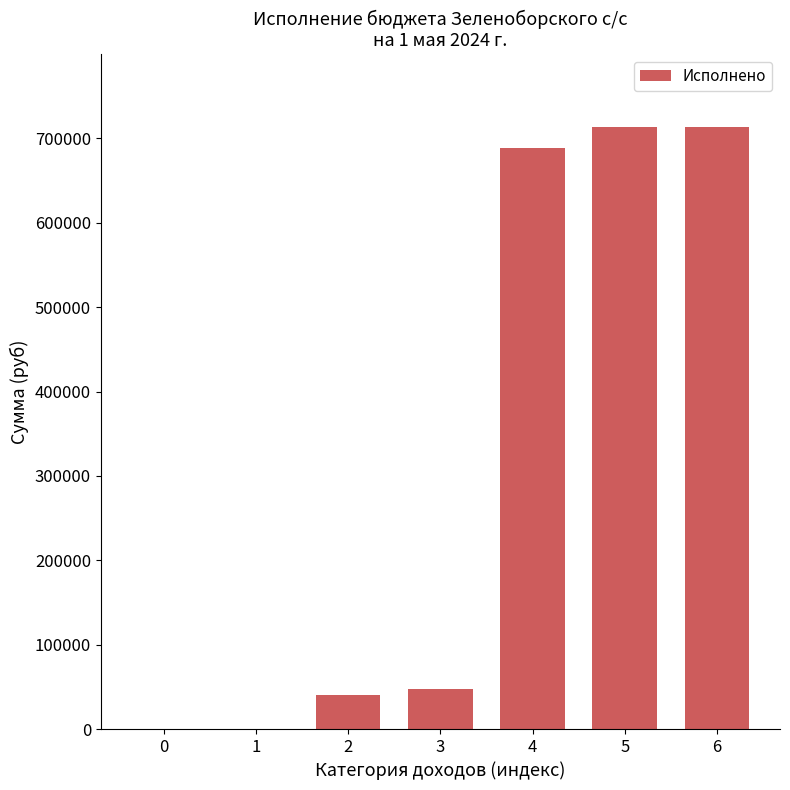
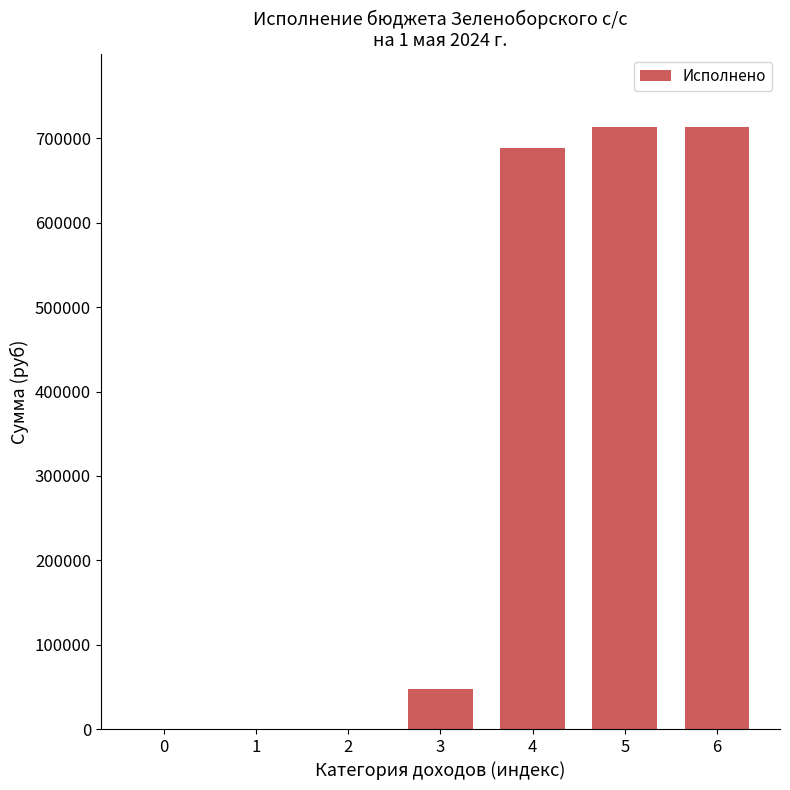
  {
    "0": 0,
    "1": 0,
-   "2": 40000,
+   "2": 0,
    "3": 50000,
    "4": 690000,
    "5": 710000,
    "6": 710000
  }
